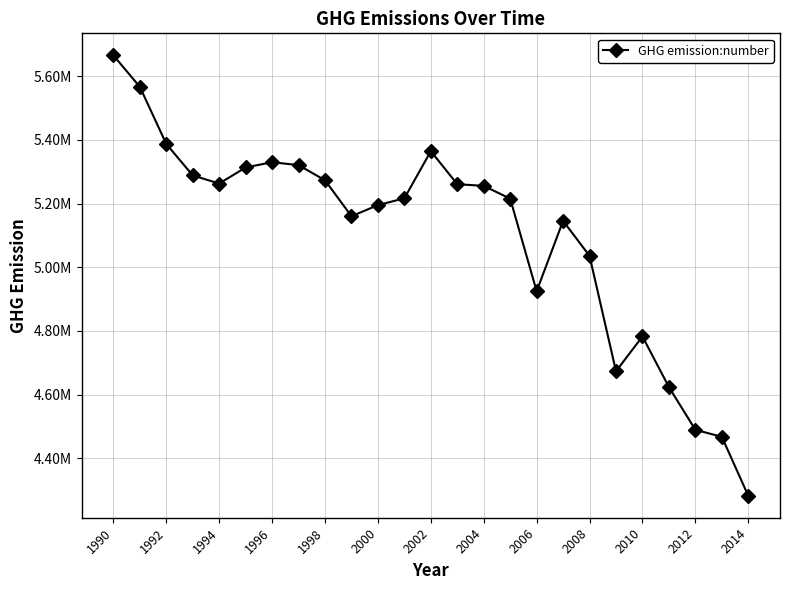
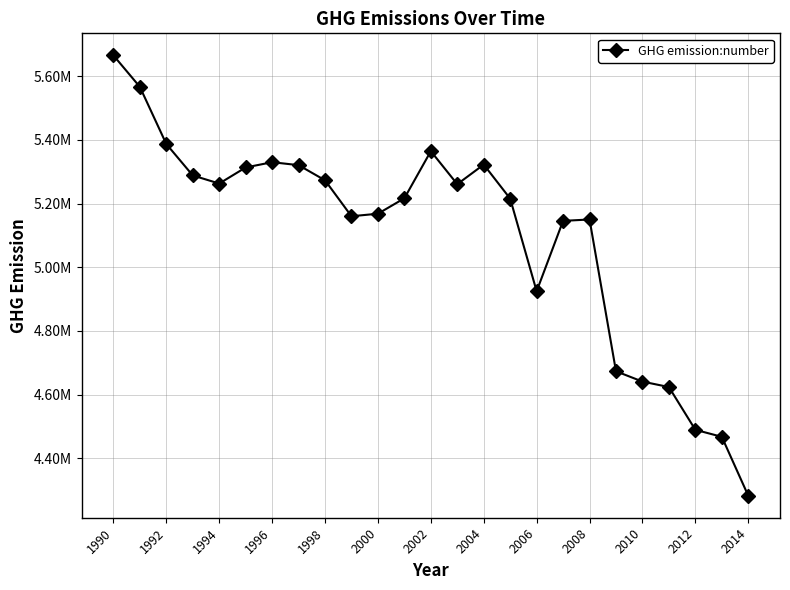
  {
    "1990": 5670000,
    "1992": 5390000,
    "1994": 5260000,
    "1996": 5330000,
    "1998": 5270000,
-   "2000": 5190000,
+   "2000": 5170000,
    "2002": 5360000,
-   "2004": 5260000,
+   "2004": 5320000,
    "2006": 4920000,
-   "2008": 5040000,
-   "2010": 4780000,
+   "2008": 5150000,
+   "2010": 4640000,
    "2012": 4490000,
    "2014": 4280000
  }
